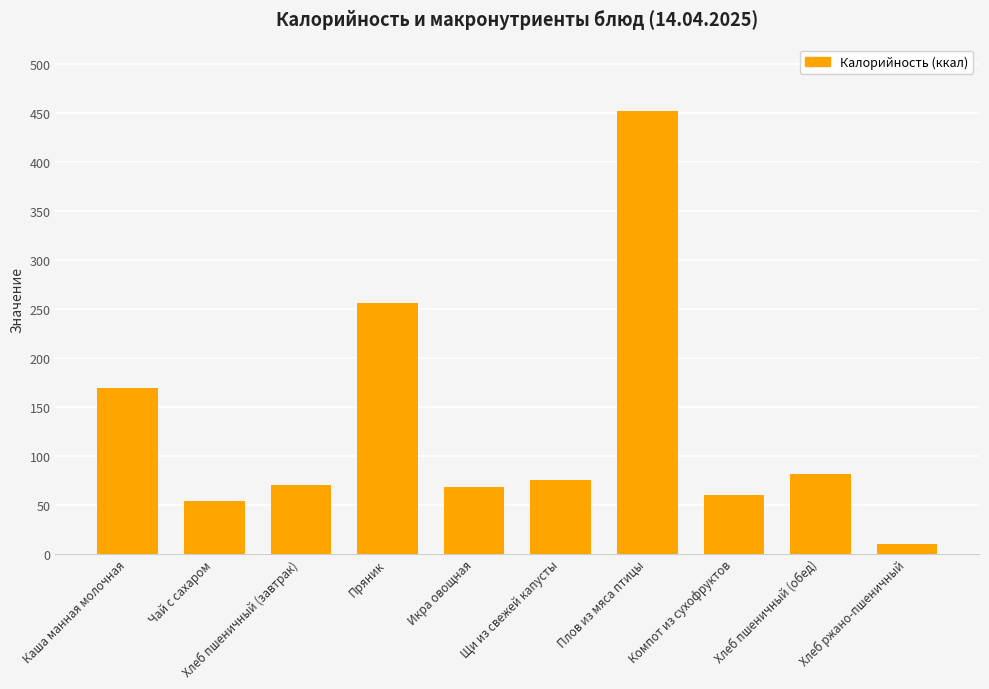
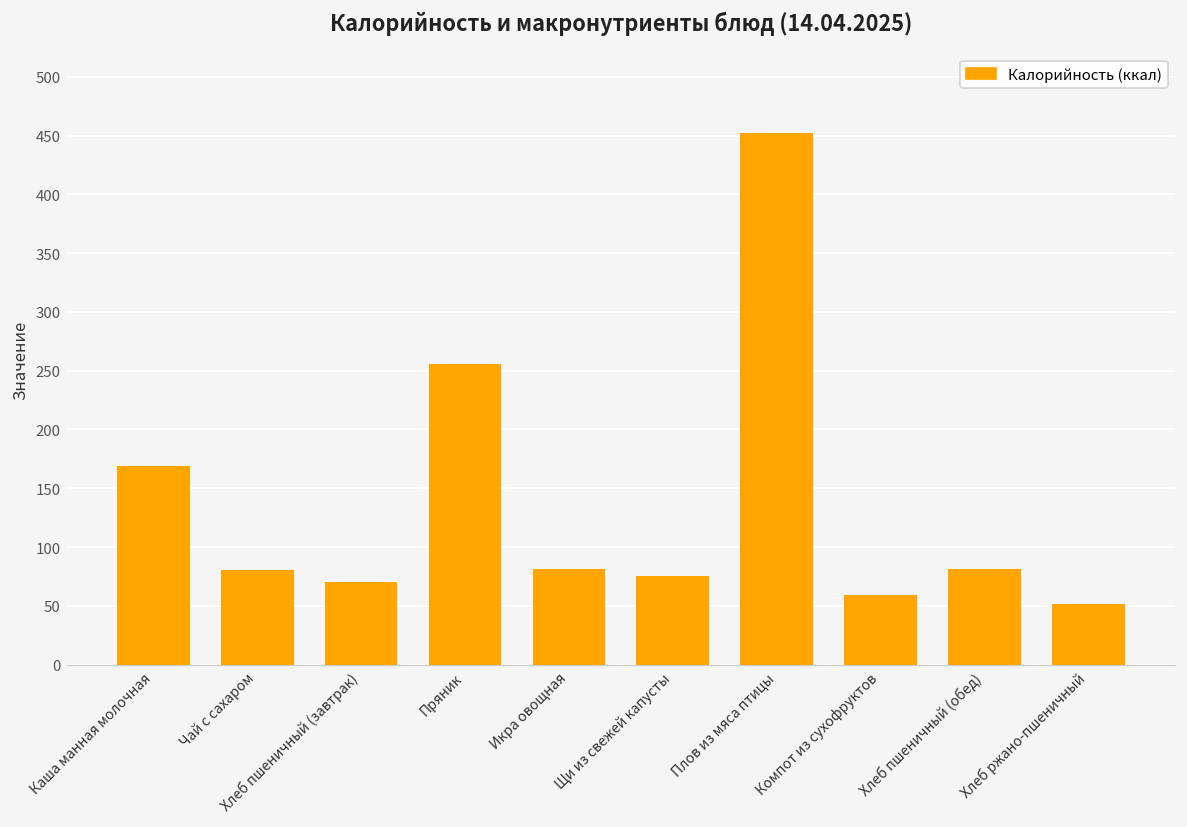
  {
    "Каша манная молочная": 170,
-   "Чай с сахаром": 50,
+   "Чай с сахаром": 80,
    "Хлеб пшеничный (завтрак)": 70,
    "Пряник": 260,
-   "Икра овощная": 70,
+   "Икра овощная": 80,
    "Щи из свежей капусты": 80,
    "Плов из мяса птицы": 450,
    "Компот из сухофруктов": 60,
    "Хлеб пшеничный (обед)": 80,
-   "Хлеб ржано-пшеничный": 10
+   "Хлеб ржано-пшеничный": 50
  }
